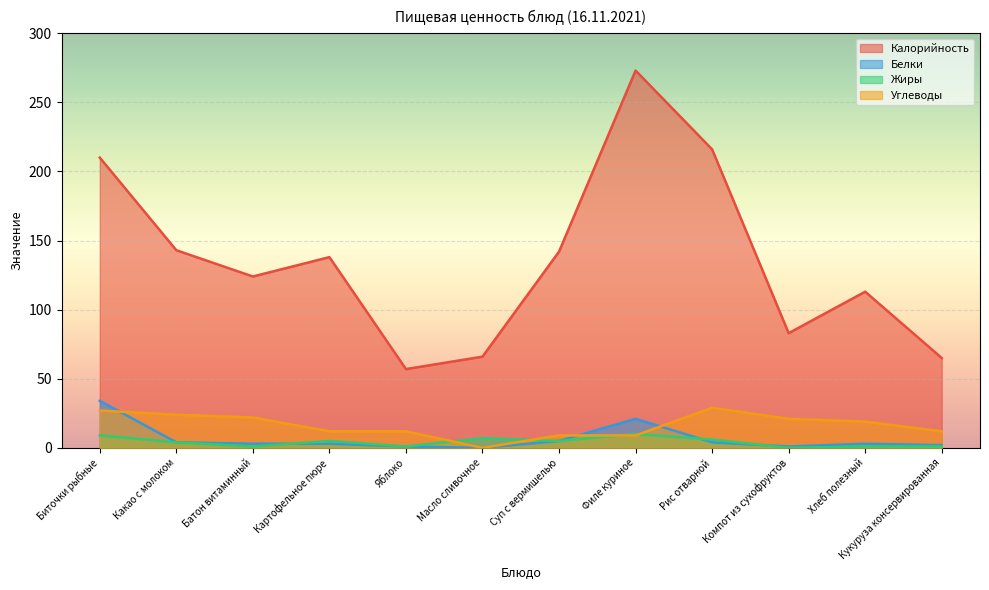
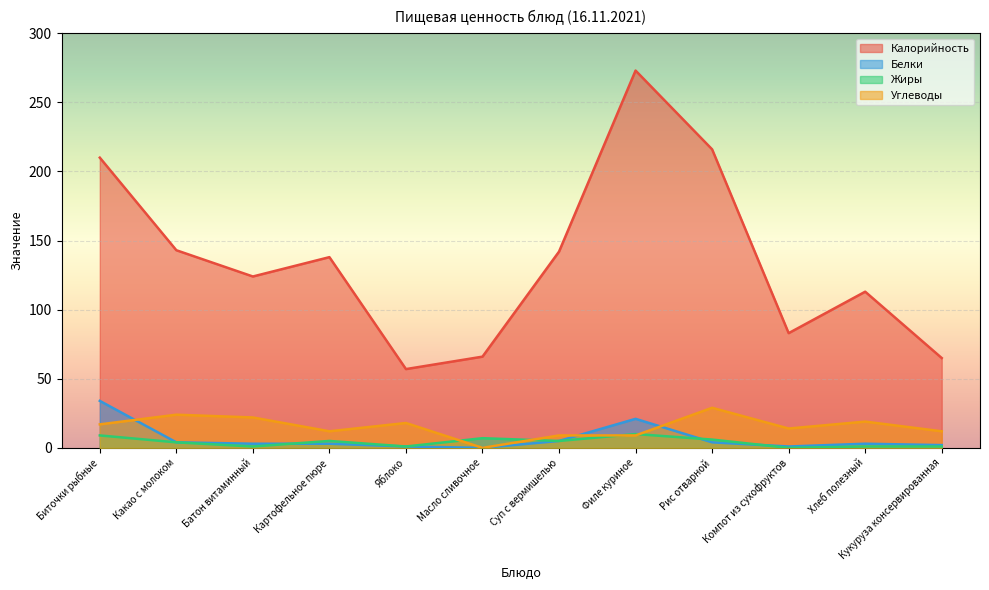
  {
    "Калорийность": {
      "Биточки рыбные": 210,
      "Какао с молоком": 143,
      "Батон витаминный": 124,
      "Картофельное пюре": 138,
      "Яблоко": 57,
      "Масло сливочное": 66,
      "Суп с вермишелью": 142,
      "Филе куриное": 273,
      "Рис отварной": 216,
      "Компот из сухофруктов": 83,
      "Хлеб полезный": 113,
      "Кукуруза консервированная": 65
    },
    "Белки": {
      "Биточки рыбные": 34,
      "Батон витаминный": 3,
      "Картофельное пюре": 3,
      "Филе куриное": 21,
      "Рис отварной": 4,
      "Хлеб полезный": 3
    },
    "Жиры": {
      "Биточки рыбные": 9,
      "Батон витаминный": 1,
      "Картофельное пюре": 5,
      "Масло сливочное": 7,
      "Рис отварной": 6,
      "Хлеб полезный": 1
    },
    "Углеводы": {
-     "Биточки рыбные": 27,
+     "Биточки рыбные": 17,
      "Какао с молоком": 24,
      "Батон витаминный": 22,
      "Картофельное пюре": 12,
-     "Яблоко": 12,
+     "Яблоко": 18,
      "Суп с вермишелью": 9,
      "Рис отварной": 29,
-     "Компот из сухофруктов": 21,
+     "Компот из сухофруктов": 14,
      "Хлеб полезный": 19,
      "Кукуруза консервированная": 12
    }
  }
